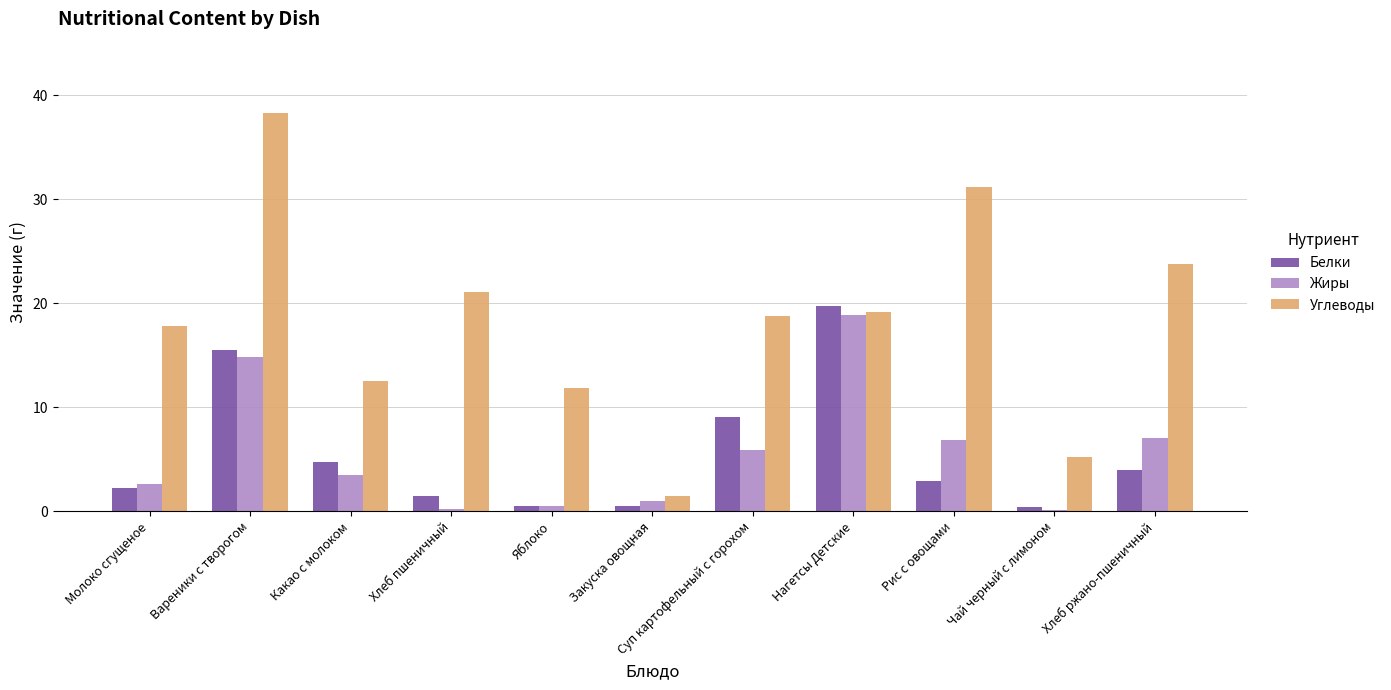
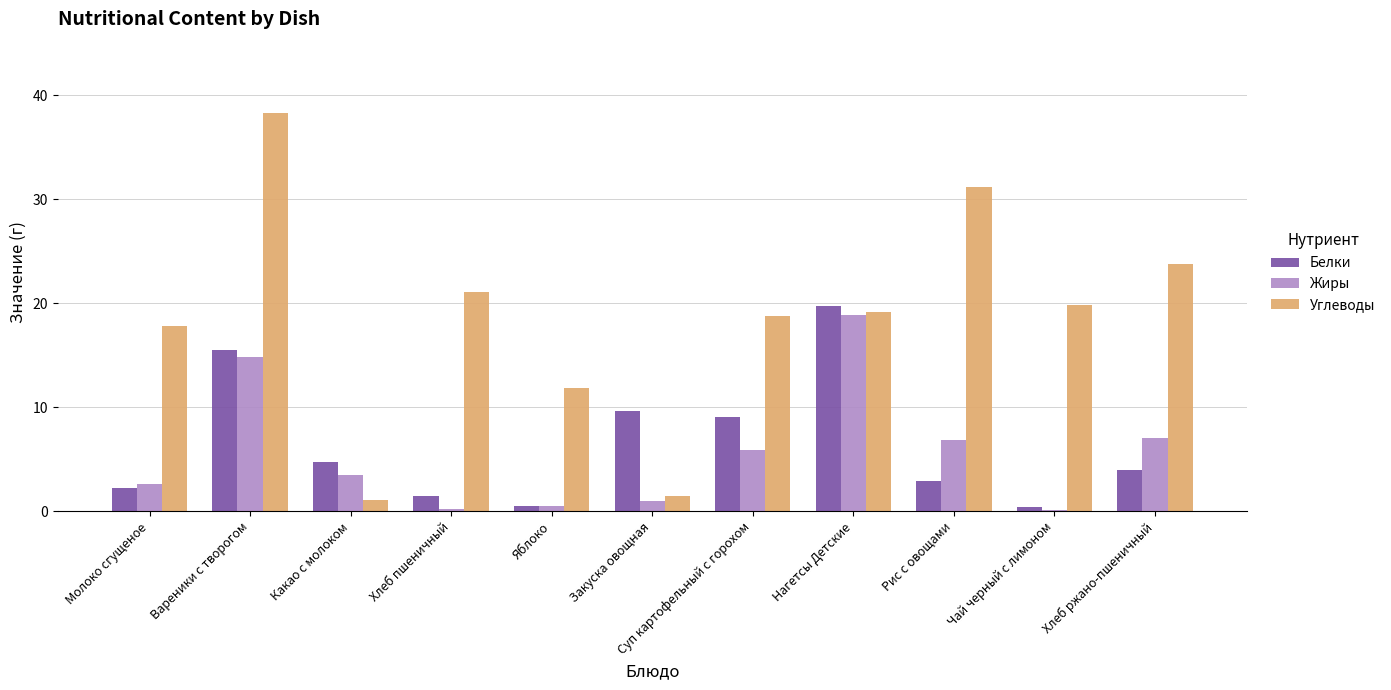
  {
    "Белки": {
      "Молоко сгущеное": 2.2,
      "Вареники с творогом": 15.5,
      "Какао с молоком": 4.7,
      "Хлеб пшеничный": 1.5,
      "Яблоко": 0.5,
-     "Закуска овощная": 0.5,
+     "Закуска овощная": 9.6,
      "Суп картофельный с горохом": 9.1,
      "Нагетсы Детские": 19.7,
      "Рис с овощами": 2.9,
      "Чай черный с лимоном": 0.4,
      "Хлеб ржано-пшеничный": 4.0
    },
    "Жиры": {
      "Молоко сгущеное": 2.6,
      "Вареники с творогом": 14.8,
      "Какао с молоком": 3.5,
      "Яблоко": 0.5,
      "Закуска овощная": 1.0,
      "Суп картофельный с горохом": 5.9,
      "Нагетсы Детские": 18.9,
      "Рис с овощами": 6.8,
      "Хлеб ржано-пшеничный": 7.0
    },
    "Углеводы": {
      "Молоко сгущеное": 17.8,
      "Вареники с творогом": 38.3,
-     "Какао с молоком": 12.5,
+     "Какао с молоком": 1.1,
      "Хлеб пшеничный": 21.1,
      "Яблоко": 11.8,
      "Закуска овощная": 1.5,
      "Суп картофельный с горохом": 18.8,
      "Нагетсы Детские": 19.2,
      "Рис с овощами": 31.2,
-     "Чай черный с лимоном": 5.2,
+     "Чай черный с лимоном": 19.8,
      "Хлеб ржано-пшеничный": 23.8
    }
  }
